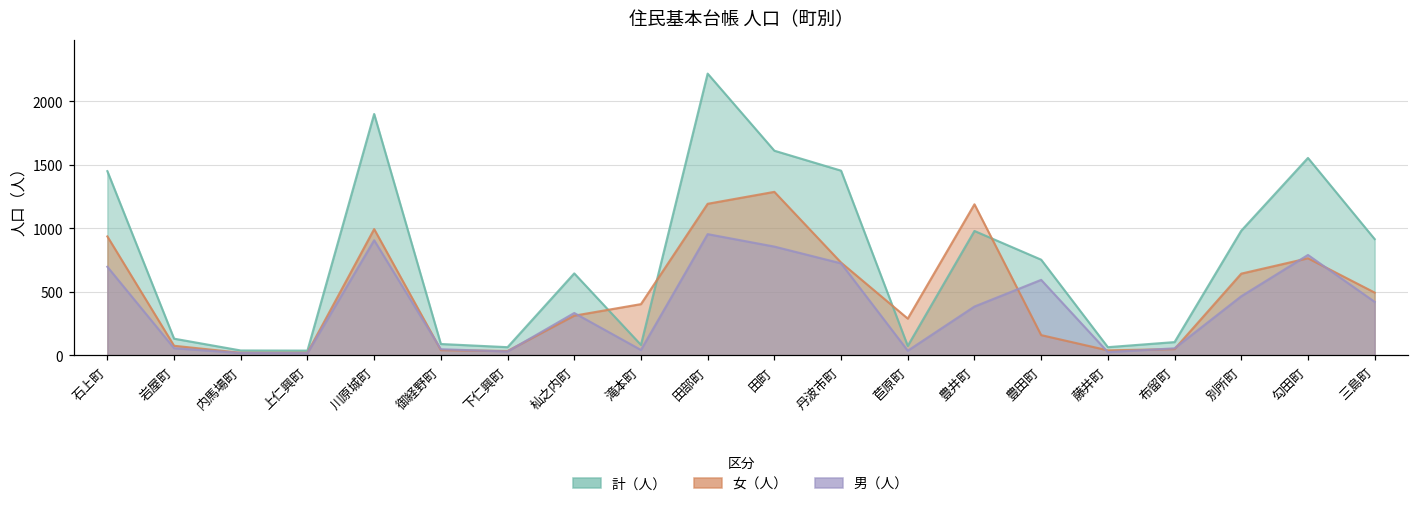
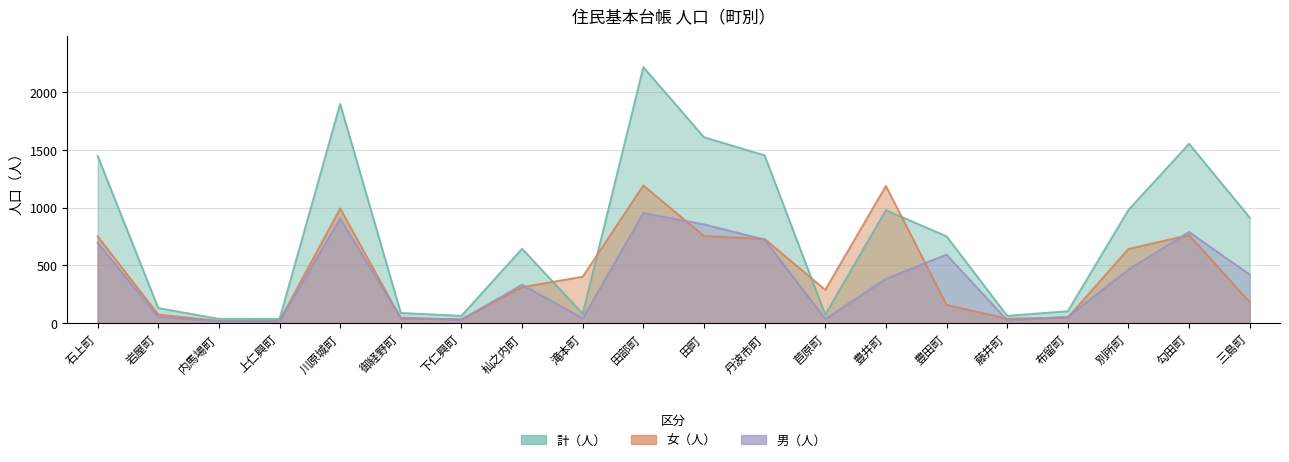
  {
    "女（人）": {
-     "石上町": 940,
+     "石上町": 750,
      "川原城町": 990,
      "滝本町": 400,
      "田部町": 1190,
-     "田町": 1290,
+     "田町": 760,
      "苣原町": 290,
      "豊井町": 1190,
      "豊田町": 160,
      "別所町": 640,
      "勾田町": 760,
-     "三島町": 490
+     "三島町": 180
    }
  }
